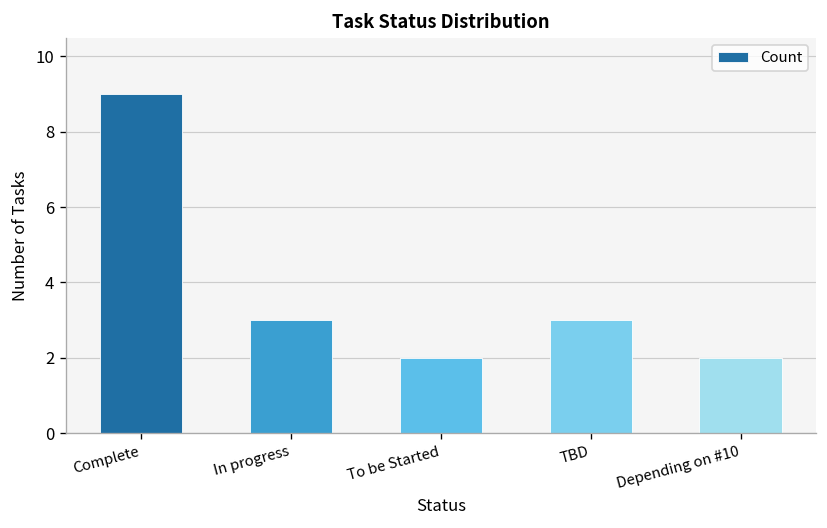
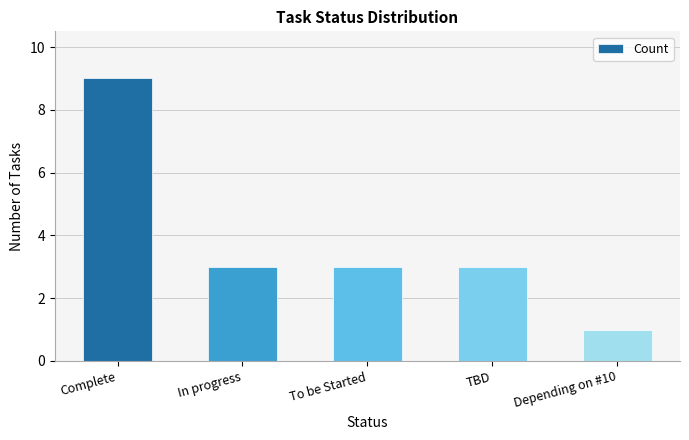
  {
    "Complete": 9,
    "In progress": 3,
-   "To be Started": 2,
+   "To be Started": 3,
    "TBD": 3,
-   "Depending on #10": 2
+   "Depending on #10": 1
  }
